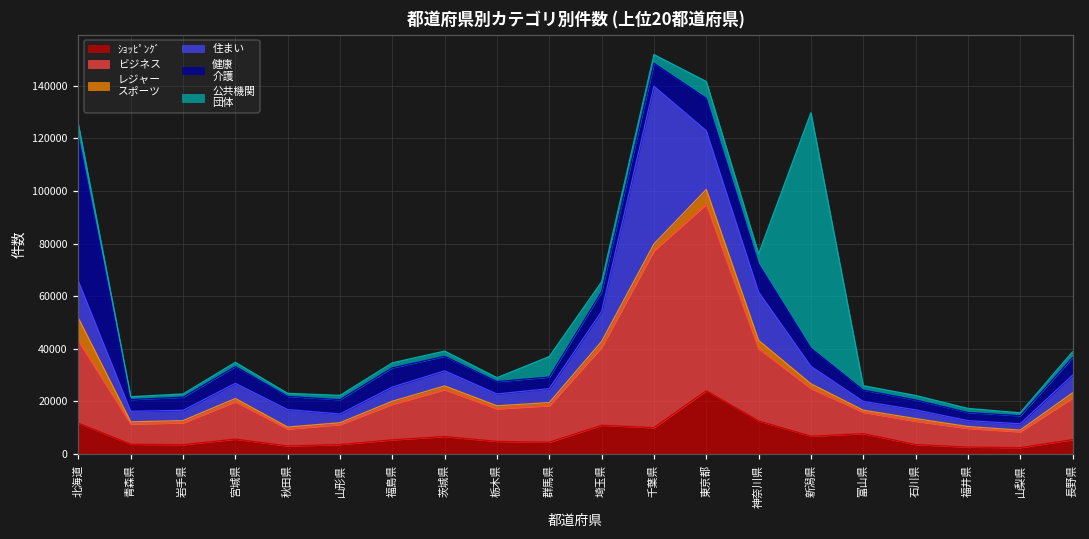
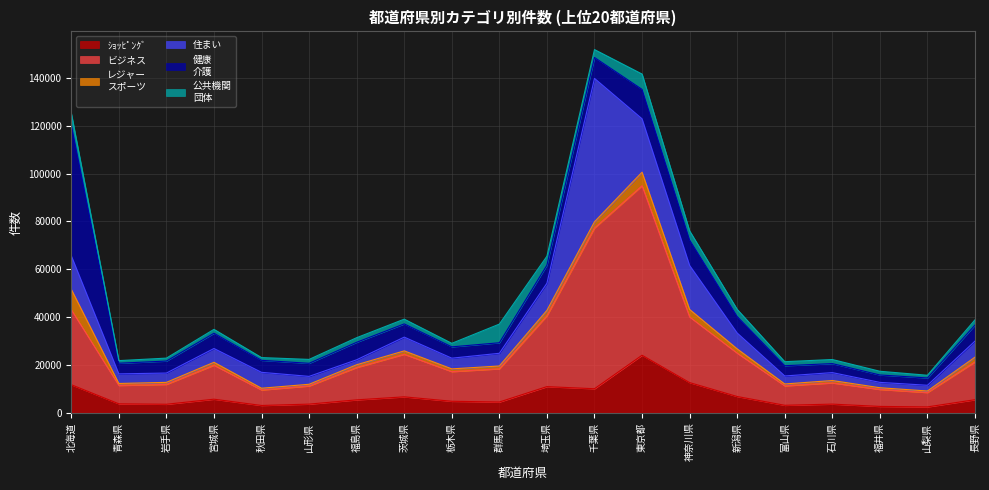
  {
    "ｼｮｯﾋﾟﾝｸﾞ": {
      "北海道": 12000,
      "青森県": 4000,
      "岩手県": 4000,
      "宮城県": 6000,
      "秋田県": 3000,
      "山形県": 4000,
      "福島県": 5000,
      "茨城県": 7000,
      "栃木県": 5000,
      "群馬県": 4000,
      "埼玉県": 11000,
      "千葉県": 10000,
      "東京都": 24000,
      "神奈川県": 13000,
      "新潟県": 7000,
-     "富山県": 8000,
+     "富山県": 3000,
      "石川県": 4000,
      "福井県": 3000,
      "山梨県": 2000,
      "長野県": 5000
    },
    "ビジネス": {
      "北海道": 31000,
      "宮城県": 14000,
      "福島県": 14000,
      "茨城県": 18000,
      "栃木県": 12000,
      "群馬県": 14000,
      "埼玉県": 30000,
      "千葉県": 67000,
      "東京都": 71000,
      "神奈川県": 27000,
      "新潟県": 18000,
      "長野県": 16000
    },
    "レジャー スポーツ": {
      "北海道": 9000,
      "宮城県": 1000,
      "福島県": 1000,
      "茨城県": 1000,
      "栃木県": 1000,
      "群馬県": 1000,
      "埼玉県": 2000,
      "千葉県": 3000,
      "東京都": 6000,
      "神奈川県": 3000,
      "新潟県": 2000,
      "長野県": 2000
    },
    "住まい": {
      "北海道": 14000,
      "青森県": 4000,
      "岩手県": 4000,
      "宮城県": 6000,
      "秋田県": 7000,
      "山形県": 3000,
-     "福島県": 5000,
+     "福島県": 2000,
      "茨城県": 6000,
      "栃木県": 4000,
      "群馬県": 5000,
      "埼玉県": 11000,
      "千葉県": 60000,
      "東京都": 22000,
      "神奈川県": 18000,
      "新潟県": 7000,
      "富山県": 3000,
      "石川県": 3000,
      "福井県": 2000,
      "山梨県": 2000,
      "長野県": 7000
    },
    "健康 介護": {
      "北海道": 55000,
      "青森県": 4000,
      "岩手県": 5000,
      "宮城県": 6000,
      "秋田県": 5000,
      "山形県": 5000,
      "福島県": 7000,
      "茨城県": 6000,
      "栃木県": 5000,
      "群馬県": 4000,
      "埼玉県": 8000,
      "千葉県": 9000,
      "東京都": 12000,
      "神奈川県": 11000,
      "新潟県": 7000,
      "富山県": 4000,
      "石川県": 4000,
      "福井県": 3000,
      "山梨県": 3000,
      "長野県": 7000
    },
    "公共機関 団体": {
      "北海道": 5000,
      "青森県": 1000,
      "岩手県": 1000,
      "宮城県": 2000,
      "秋田県": 1000,
      "山形県": 2000,
      "福島県": 2000,
      "茨城県": 2000,
      "栃木県": 1000,
      "群馬県": 8000,
      "埼玉県": 4000,
      "千葉県": 3000,
      "東京都": 6000,
      "神奈川県": 4000,
-     "新潟県": 90000,
+     "新潟県": 3000,
      "富山県": 2000,
      "石川県": 2000,
      "福井県": 2000,
      "山梨県": 1000,
      "長野県": 2000
    }
  }
